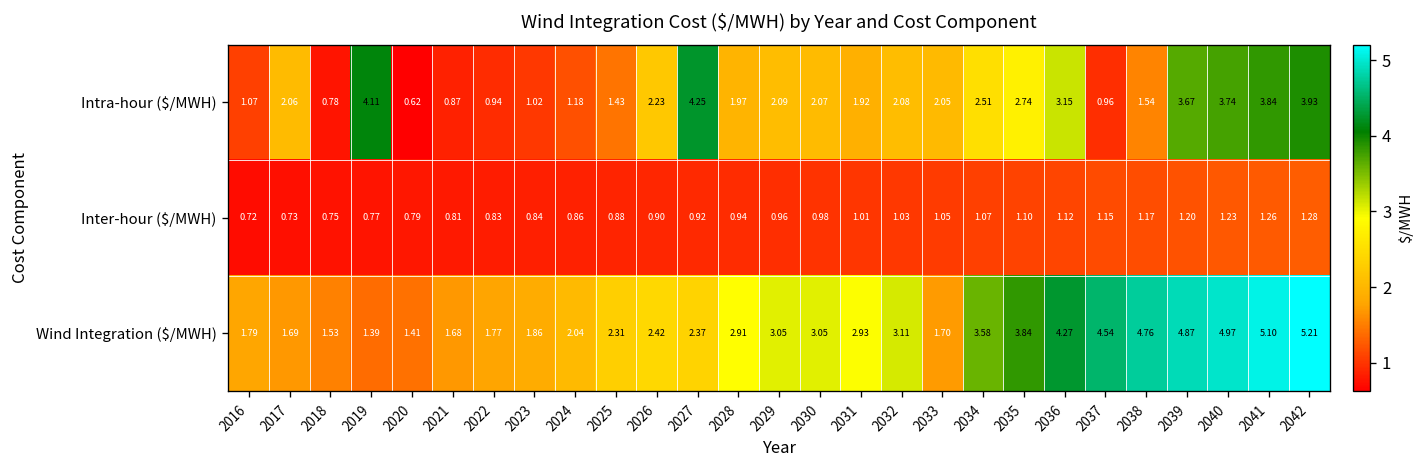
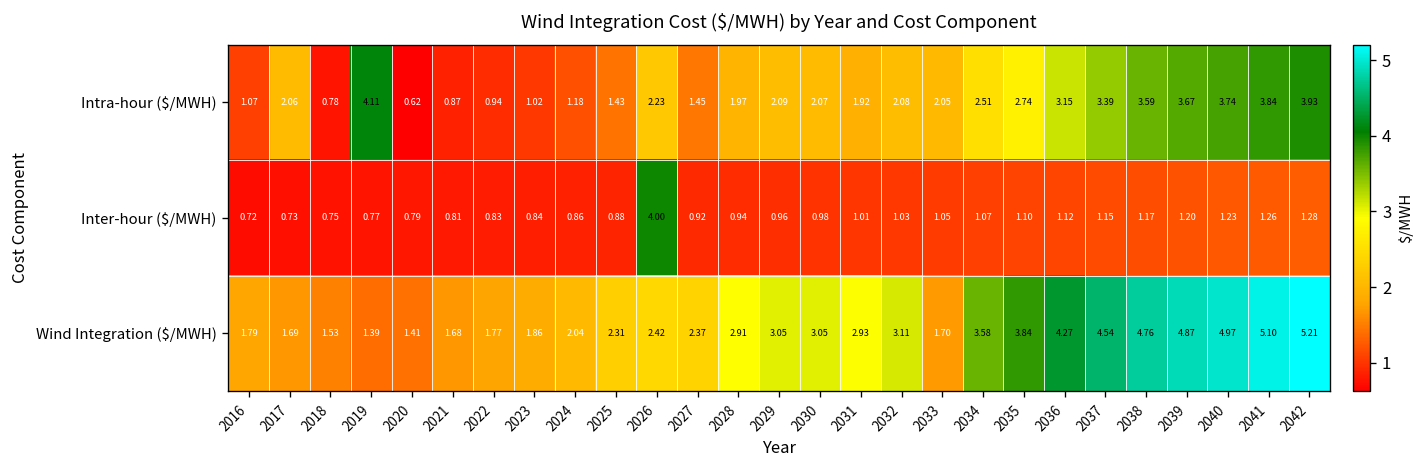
  {
    "Intra-hour ($/MWH)": {
      "2016": 1.07,
      "2017": 2.06,
      "2018": 0.78,
      "2019": 4.11,
      "2020": 0.62,
      "2021": 0.87,
      "2022": 0.94,
      "2023": 1.02,
      "2024": 1.18,
      "2025": 1.43,
      "2026": 2.23,
-     "2027": 4.25,
+     "2027": 1.45,
      "2028": 1.97,
      "2029": 2.09,
      "2030": 2.07,
      "2031": 1.92,
      "2032": 2.08,
      "2033": 2.05,
      "2034": 2.51,
      "2035": 2.74,
      "2036": 3.15,
-     "2037": 0.96,
-     "2038": 1.54,
+     "2037": 3.39,
+     "2038": 3.59,
      "2039": 3.67,
      "2040": 3.74,
      "2041": 3.84,
      "2042": 3.93
    },
    "Inter-hour ($/MWH)": {
      "2016": 0.72,
      "2017": 0.73,
      "2018": 0.75,
      "2019": 0.77,
      "2020": 0.79,
      "2021": 0.81,
      "2022": 0.83,
      "2023": 0.84,
      "2024": 0.86,
      "2025": 0.88,
-     "2026": 0.90,
+     "2026": 4.00,
      "2027": 0.92,
      "2028": 0.94,
      "2029": 0.96,
      "2030": 0.98,
      "2031": 1.01,
      "2032": 1.03,
      "2033": 1.05,
      "2034": 1.07,
      "2035": 1.10,
      "2036": 1.12,
      "2037": 1.15,
      "2038": 1.17,
      "2039": 1.20,
      "2040": 1.23,
      "2041": 1.26,
      "2042": 1.28
    },
    "Wind Integration ($/MWH)": {
      "2016": 1.79,
      "2017": 1.69,
      "2018": 1.53,
      "2019": 1.39,
      "2020": 1.41,
      "2021": 1.68,
      "2022": 1.77,
      "2023": 1.86,
      "2024": 2.04,
      "2025": 2.31,
      "2026": 2.42,
      "2027": 2.37,
      "2028": 2.91,
      "2029": 3.05,
      "2030": 3.05,
      "2031": 2.93,
      "2032": 3.11,
      "2033": 1.70,
      "2034": 3.58,
      "2035": 3.84,
      "2036": 4.27,
      "2037": 4.54,
      "2038": 4.76,
      "2039": 4.87,
      "2040": 4.97,
      "2041": 5.10,
      "2042": 5.21
    }
  }
